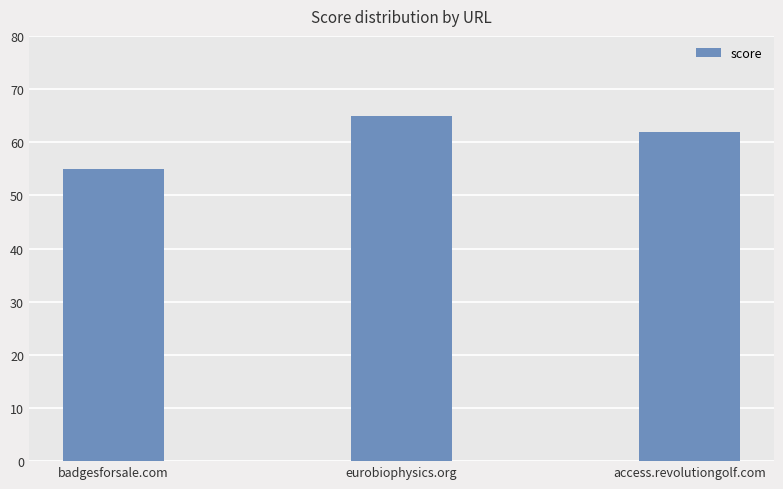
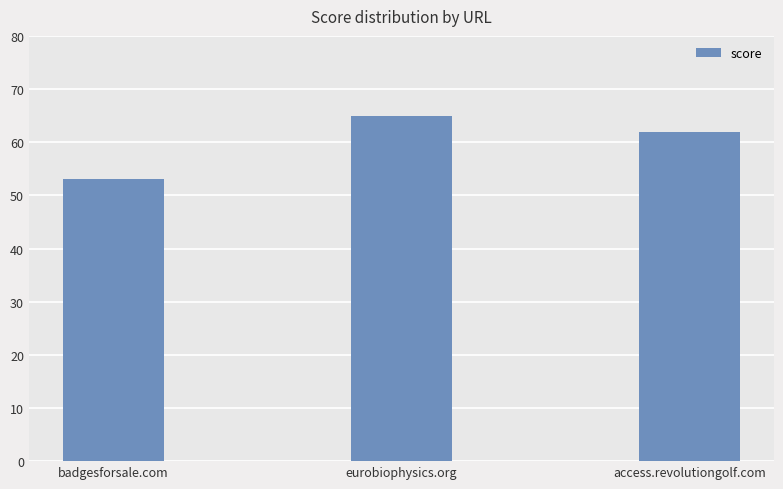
  {
-   "badgesforsale.com": 55,
+   "badgesforsale.com": 53,
    "eurobiophysics.org": 65,
    "access.revolutiongolf.com": 62
  }
